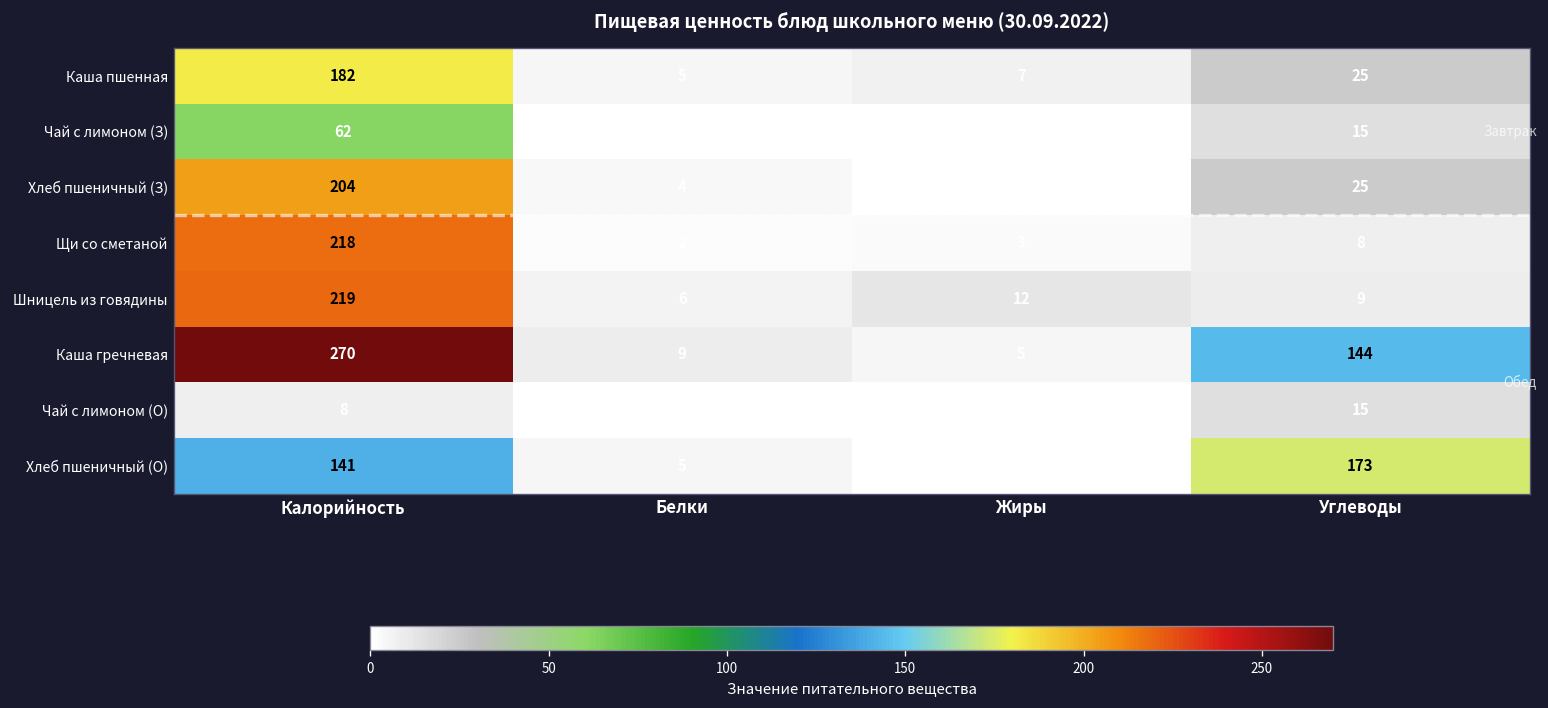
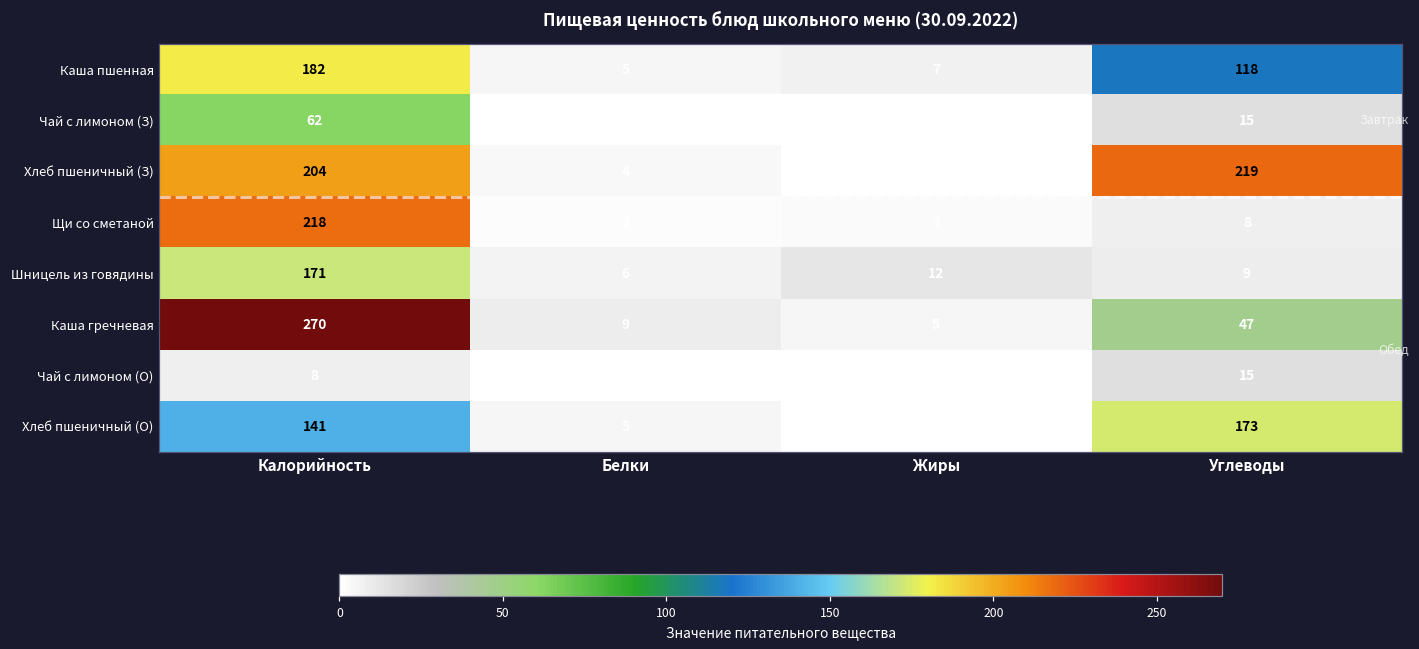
  {
    "Каша пшенная": {
      "Калорийность": 182,
-     "Углеводы": 25
+     "Углеводы": 118
    },
    "Чай с лимоном (З)": {
      "Калорийность": 62
    },
    "Хлеб пшеничный (З)": {
      "Калорийность": 204,
-     "Углеводы": 25
+     "Углеводы": 219
    },
    "Щи со сметаной": {
      "Калорийность": 218
    },
    "Шницель из говядины": {
-     "Калорийность": 219
+     "Калорийность": 171
    },
    "Каша гречневая": {
      "Калорийность": 270,
-     "Углеводы": 144
+     "Углеводы": 47
    },
    "Хлеб пшеничный (О)": {
      "Калорийность": 141,
      "Углеводы": 173
    }
  }
